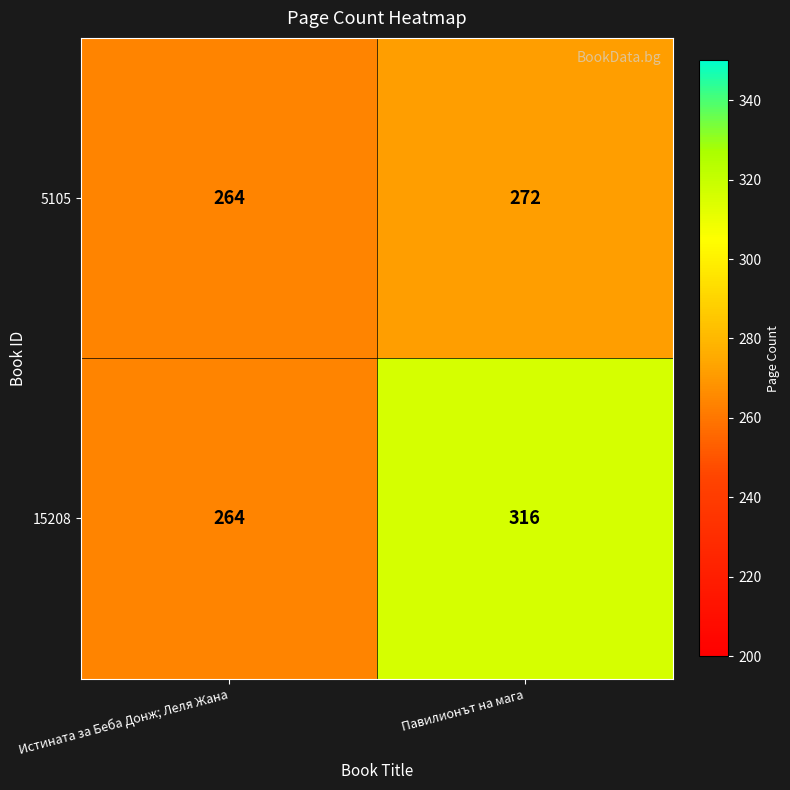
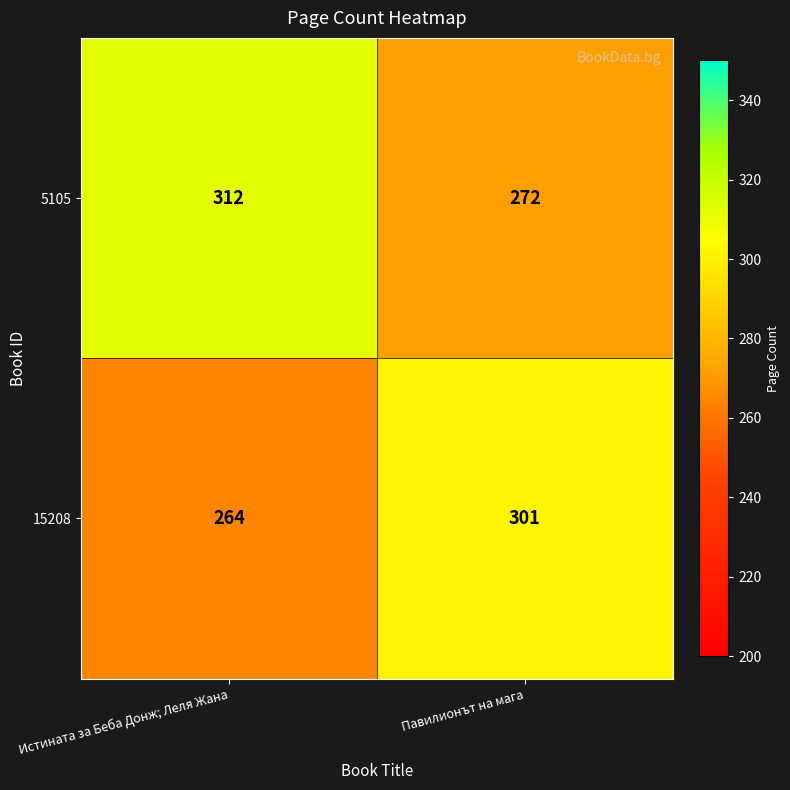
  {
    "5105": {
-     "Истината за Беба Донж; Леля Жана": 264
+     "Истината за Беба Донж; Леля Жана": 312
    },
    "15208": {
      "Истината за Беба Донж; Леля Жана": 264,
-     "Павилионът на мага": 316
+     "Павилионът на мага": 301
    }
  }
